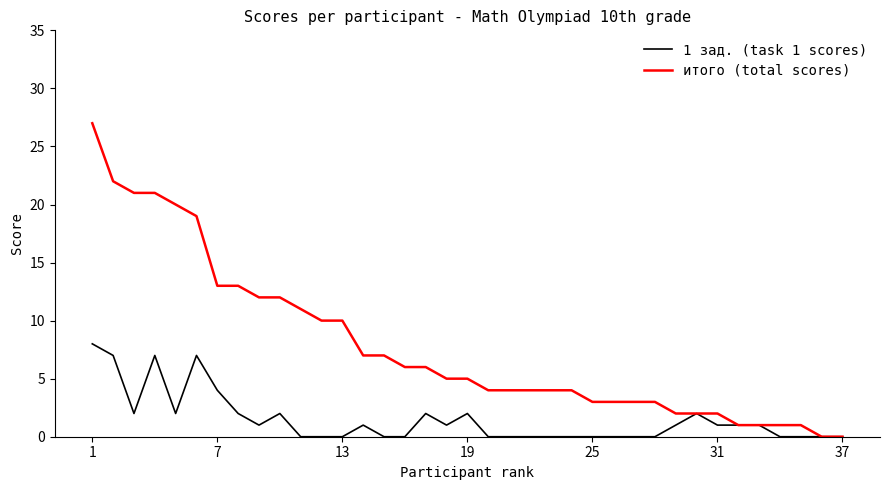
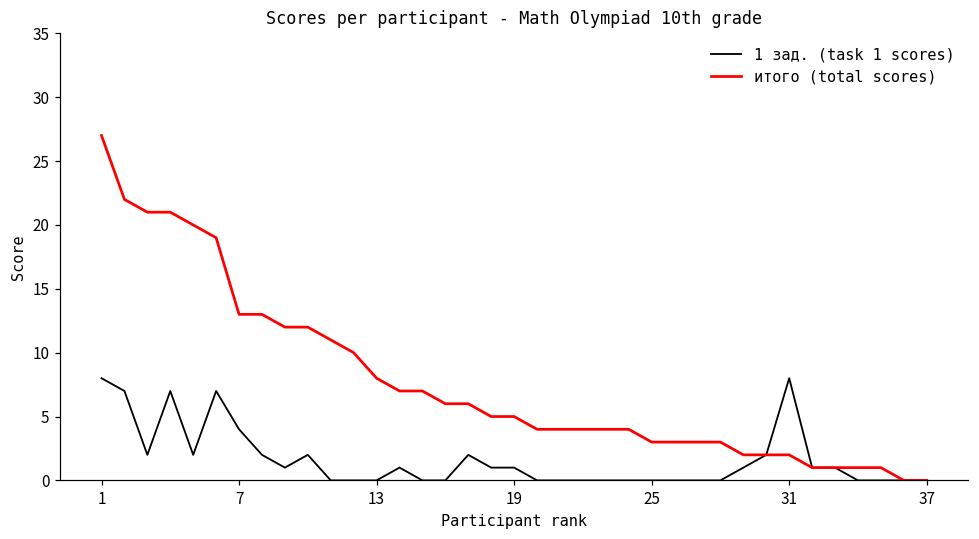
  {
    "1 зад. (task 1 scores)": {
      "1": 8,
      "7": 4,
      "13": 0,
-     "19": 2,
+     "19": 1,
      "25": 0,
-     "31": 1
+     "31": 8
    },
    "итого (total scores)": {
      "1": 27,
      "7": 13,
-     "13": 10,
+     "13": 8,
      "19": 5,
      "25": 3,
      "31": 2
    }
  }
